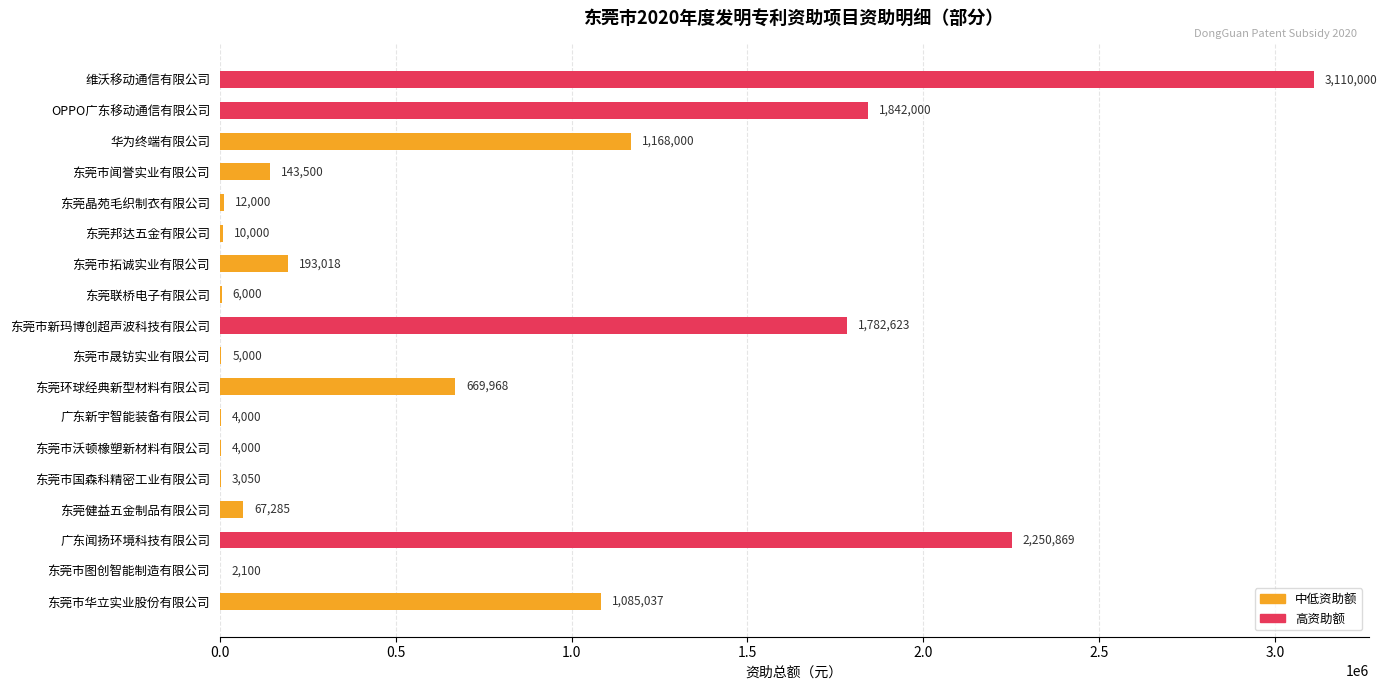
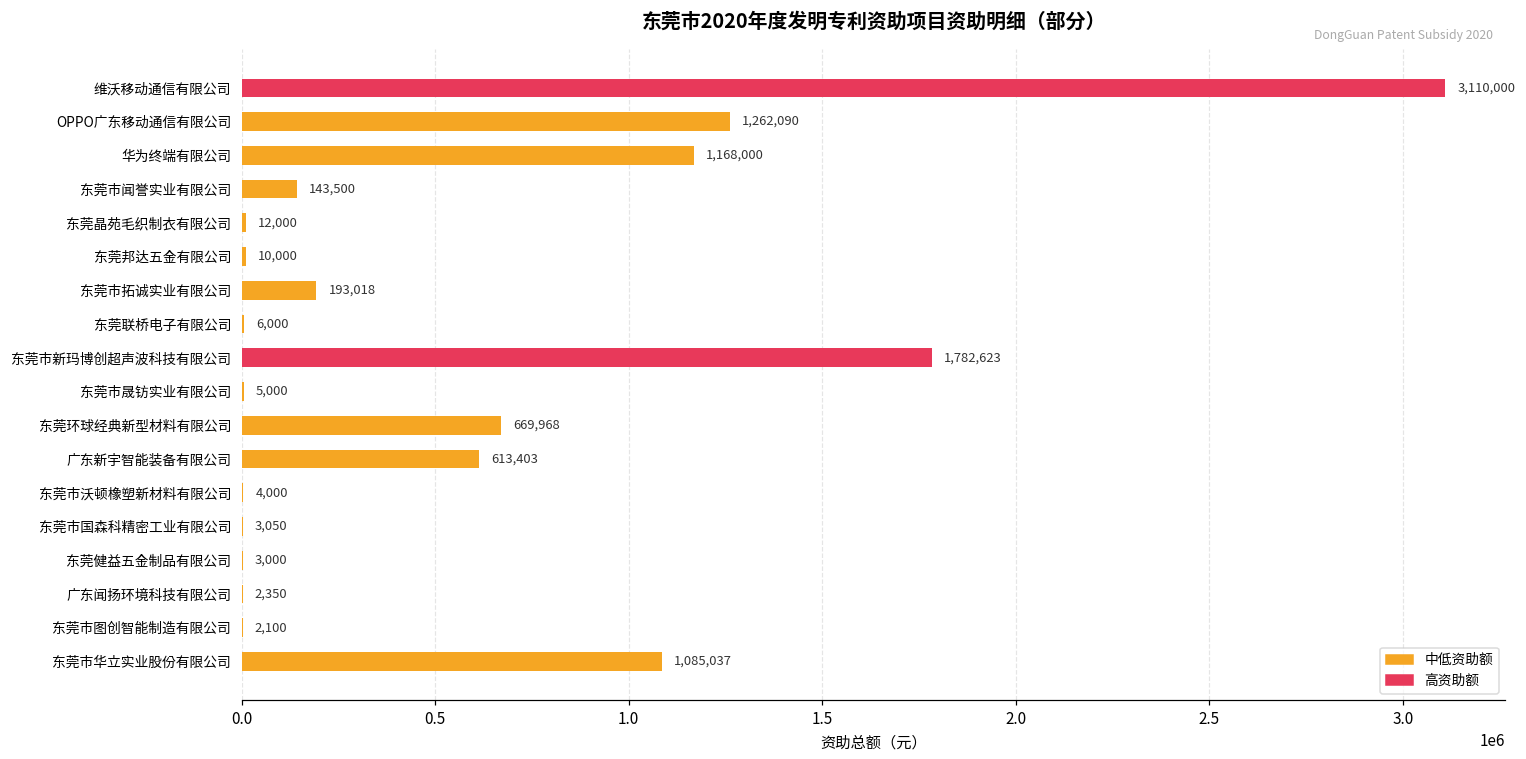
  {
    "维沃移动通信有限公司": "3,110,000",
-   "OPPO广东移动通信有限公司": "1,842,000",
+   "OPPO广东移动通信有限公司": "1,262,090",
    "华为终端有限公司": "1,168,000",
    "东莞市闻誉实业有限公司": "143,500",
    "东莞晶苑毛织制衣有限公司": "12,000",
    "东莞邦达五金有限公司": "10,000",
    "东莞市拓诚实业有限公司": "193,018",
    "东莞联桥电子有限公司": "6,000",
    "东莞市新玛博创超声波科技有限公司": "1,782,623",
    "东莞市晟钫实业有限公司": "5,000",
    "东莞环球经典新型材料有限公司": "669,968",
-   "广东新宇智能装备有限公司": "4,000",
+   "广东新宇智能装备有限公司": "613,403",
    "东莞市沃顿橡塑新材料有限公司": "4,000",
    "东莞市国森科精密工业有限公司": "3,050",
-   "东莞健益五金制品有限公司": "67,285",
-   "广东闻扬环境科技有限公司": "2,250,869",
+   "东莞健益五金制品有限公司": "3,000",
+   "广东闻扬环境科技有限公司": "2,350",
    "东莞市图创智能制造有限公司": "2,100",
    "东莞市华立实业股份有限公司": "1,085,037"
  }
